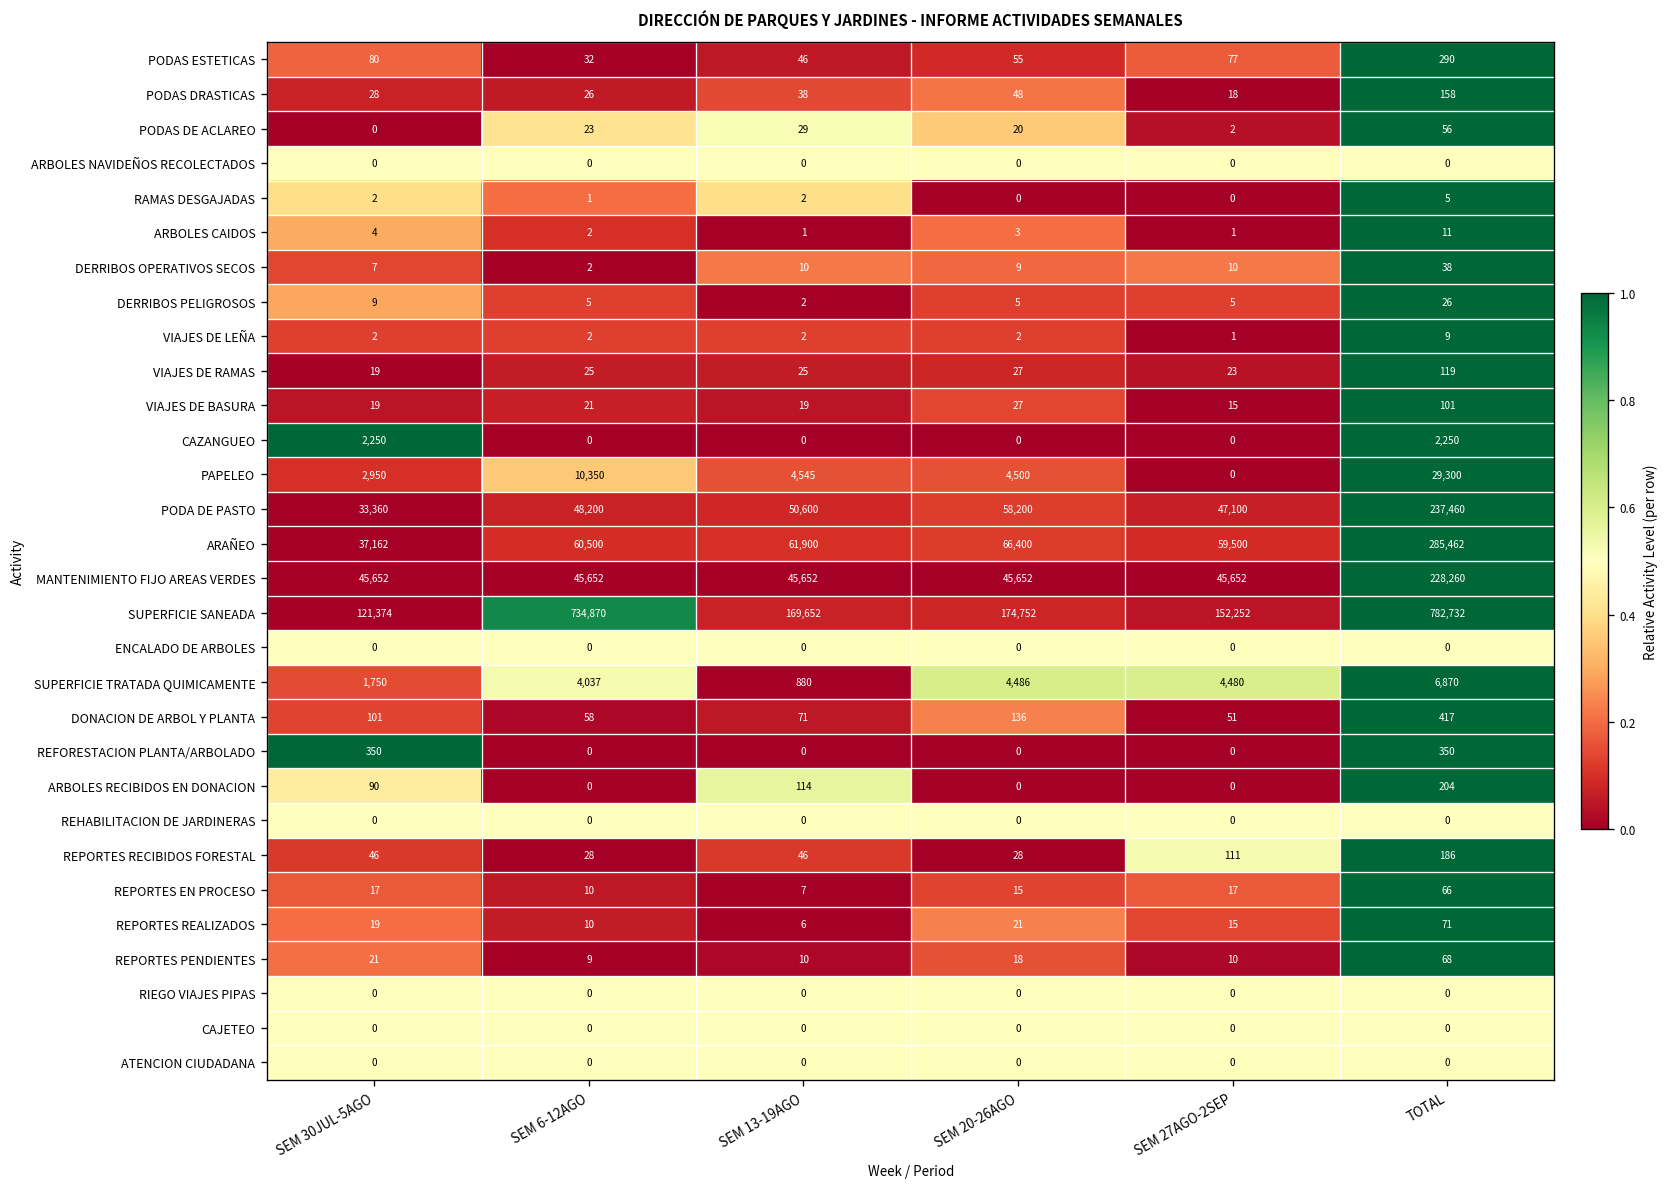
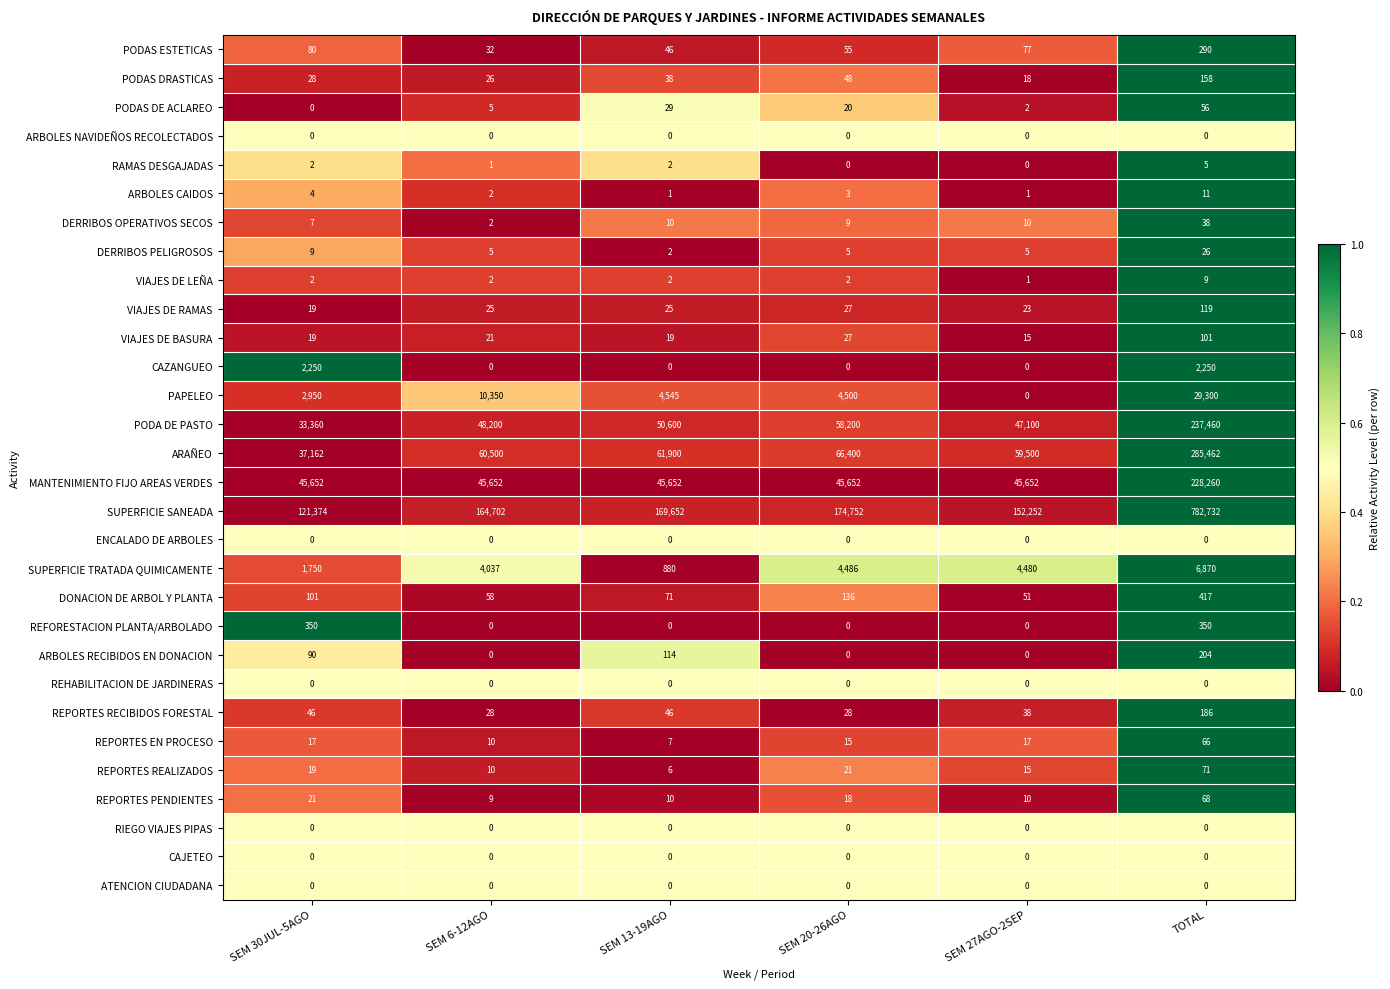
  {
    "PODAS ESTETICAS": {
      "SEM 30JUL-5AGO": "80",
      "SEM 6-12AGO": "32",
      "SEM 13-19AGO": "46",
      "SEM 20-26AGO": "55",
      "SEM 27AGO-2SEP": "77",
      "TOTAL": "290"
    },
    "PODAS DRASTICAS": {
      "SEM 30JUL-5AGO": "28",
      "SEM 6-12AGO": "26",
      "SEM 13-19AGO": "38",
      "SEM 20-26AGO": "48",
      "SEM 27AGO-2SEP": "18",
      "TOTAL": "158"
    },
    "PODAS DE ACLAREO": {
      "SEM 30JUL-5AGO": "0",
-     "SEM 6-12AGO": "23",
+     "SEM 6-12AGO": "5",
      "SEM 13-19AGO": "29",
      "SEM 20-26AGO": "20",
      "SEM 27AGO-2SEP": "2",
      "TOTAL": "56"
    },
    "ARBOLES NAVIDEÑOS RECOLECTADOS": {
      "SEM 30JUL-5AGO": "0",
      "SEM 6-12AGO": "0",
      "SEM 13-19AGO": "0",
      "SEM 20-26AGO": "0",
      "SEM 27AGO-2SEP": "0",
      "TOTAL": "0"
    },
    "RAMAS DESGAJADAS": {
      "SEM 30JUL-5AGO": "2",
      "SEM 6-12AGO": "1",
      "SEM 13-19AGO": "2",
      "SEM 20-26AGO": "0",
      "SEM 27AGO-2SEP": "0",
      "TOTAL": "5"
    },
    "ARBOLES CAIDOS": {
      "SEM 30JUL-5AGO": "4",
      "SEM 6-12AGO": "2",
      "SEM 13-19AGO": "1",
      "SEM 20-26AGO": "3",
      "SEM 27AGO-2SEP": "1",
      "TOTAL": "11"
    },
    "DERRIBOS OPERATIVOS SECOS": {
      "SEM 30JUL-5AGO": "7",
      "SEM 6-12AGO": "2",
      "SEM 13-19AGO": "10",
      "SEM 20-26AGO": "9",
      "SEM 27AGO-2SEP": "10",
      "TOTAL": "38"
    },
    "DERRIBOS PELIGROSOS": {
      "SEM 30JUL-5AGO": "9",
      "SEM 6-12AGO": "5",
      "SEM 13-19AGO": "2",
      "SEM 20-26AGO": "5",
      "SEM 27AGO-2SEP": "5",
      "TOTAL": "26"
    },
    "VIAJES DE LEÑA": {
      "SEM 30JUL-5AGO": "2",
      "SEM 6-12AGO": "2",
      "SEM 13-19AGO": "2",
      "SEM 20-26AGO": "2",
      "SEM 27AGO-2SEP": "1",
      "TOTAL": "9"
    },
    "VIAJES DE RAMAS": {
      "SEM 30JUL-5AGO": "19",
      "SEM 6-12AGO": "25",
      "SEM 13-19AGO": "25",
      "SEM 20-26AGO": "27",
      "SEM 27AGO-2SEP": "23",
      "TOTAL": "119"
    },
    "VIAJES DE BASURA": {
      "SEM 30JUL-5AGO": "19",
      "SEM 6-12AGO": "21",
      "SEM 13-19AGO": "19",
      "SEM 20-26AGO": "27",
      "SEM 27AGO-2SEP": "15",
      "TOTAL": "101"
    },
    "CAZANGUEO": {
      "SEM 30JUL-5AGO": "2,250",
      "SEM 6-12AGO": "0",
      "SEM 13-19AGO": "0",
      "SEM 20-26AGO": "0",
      "SEM 27AGO-2SEP": "0",
      "TOTAL": "2,250"
    },
    "PAPELEO": {
      "SEM 30JUL-5AGO": "2,950",
      "SEM 6-12AGO": "10,350",
      "SEM 13-19AGO": "4,545",
      "SEM 20-26AGO": "4,500",
      "SEM 27AGO-2SEP": "0",
      "TOTAL": "29,300"
    },
    "PODA DE PASTO": {
      "SEM 30JUL-5AGO": "33,360",
      "SEM 6-12AGO": "48,200",
      "SEM 13-19AGO": "50,600",
      "SEM 20-26AGO": "58,200",
      "SEM 27AGO-2SEP": "47,100",
      "TOTAL": "237,460"
    },
    "ARAÑEO": {
      "SEM 30JUL-5AGO": "37,162",
      "SEM 6-12AGO": "60,500",
      "SEM 13-19AGO": "61,900",
      "SEM 20-26AGO": "66,400",
      "SEM 27AGO-2SEP": "59,500",
      "TOTAL": "285,462"
    },
    "MANTENIMIENTO FIJO AREAS VERDES": {
      "SEM 30JUL-5AGO": "45,652",
      "SEM 6-12AGO": "45,652",
      "SEM 13-19AGO": "45,652",
      "SEM 20-26AGO": "45,652",
      "SEM 27AGO-2SEP": "45,652",
      "TOTAL": "228,260"
    },
    "SUPERFICIE SANEADA": {
      "SEM 30JUL-5AGO": "121,374",
-     "SEM 6-12AGO": "734,870",
+     "SEM 6-12AGO": "164,702",
      "SEM 13-19AGO": "169,652",
      "SEM 20-26AGO": "174,752",
      "SEM 27AGO-2SEP": "152,252",
      "TOTAL": "782,732"
    },
    "ENCALADO DE ARBOLES": {
      "SEM 30JUL-5AGO": "0",
      "SEM 6-12AGO": "0",
      "SEM 13-19AGO": "0",
      "SEM 20-26AGO": "0",
      "SEM 27AGO-2SEP": "0",
      "TOTAL": "0"
    },
    "SUPERFICIE TRATADA QUIMICAMENTE": {
      "SEM 30JUL-5AGO": "1,750",
      "SEM 6-12AGO": "4,037",
      "SEM 13-19AGO": "880",
      "SEM 20-26AGO": "4,486",
      "SEM 27AGO-2SEP": "4,480",
      "TOTAL": "6,870"
    },
    "DONACION DE ARBOL Y PLANTA": {
      "SEM 30JUL-5AGO": "101",
      "SEM 6-12AGO": "58",
      "SEM 13-19AGO": "71",
      "SEM 20-26AGO": "136",
      "SEM 27AGO-2SEP": "51",
      "TOTAL": "417"
    },
    "REFORESTACION PLANTA/ARBOLADO": {
      "SEM 30JUL-5AGO": "350",
      "SEM 6-12AGO": "0",
      "SEM 13-19AGO": "0",
      "SEM 20-26AGO": "0",
      "SEM 27AGO-2SEP": "0",
      "TOTAL": "350"
    },
    "ARBOLES RECIBIDOS EN DONACION": {
      "SEM 30JUL-5AGO": "90",
      "SEM 6-12AGO": "0",
      "SEM 13-19AGO": "114",
      "SEM 20-26AGO": "0",
      "SEM 27AGO-2SEP": "0",
      "TOTAL": "204"
    },
    "REHABILITACION DE JARDINERAS": {
      "SEM 30JUL-5AGO": "0",
      "SEM 6-12AGO": "0",
      "SEM 13-19AGO": "0",
      "SEM 20-26AGO": "0",
      "SEM 27AGO-2SEP": "0",
      "TOTAL": "0"
    },
    "REPORTES RECIBIDOS FORESTAL": {
      "SEM 30JUL-5AGO": "46",
      "SEM 6-12AGO": "28",
      "SEM 13-19AGO": "46",
      "SEM 20-26AGO": "28",
-     "SEM 27AGO-2SEP": "111",
+     "SEM 27AGO-2SEP": "38",
      "TOTAL": "186"
    },
    "REPORTES EN PROCESO": {
      "SEM 30JUL-5AGO": "17",
      "SEM 6-12AGO": "10",
      "SEM 13-19AGO": "7",
      "SEM 20-26AGO": "15",
      "SEM 27AGO-2SEP": "17",
      "TOTAL": "66"
    },
    "REPORTES REALIZADOS": {
      "SEM 30JUL-5AGO": "19",
      "SEM 6-12AGO": "10",
      "SEM 13-19AGO": "6",
      "SEM 20-26AGO": "21",
      "SEM 27AGO-2SEP": "15",
      "TOTAL": "71"
    },
    "REPORTES PENDIENTES": {
      "SEM 30JUL-5AGO": "21",
      "SEM 6-12AGO": "9",
      "SEM 13-19AGO": "10",
      "SEM 20-26AGO": "18",
      "SEM 27AGO-2SEP": "10",
      "TOTAL": "68"
    },
    "RIEGO VIAJES PIPAS": {
      "SEM 30JUL-5AGO": "0",
      "SEM 6-12AGO": "0",
      "SEM 13-19AGO": "0",
      "SEM 20-26AGO": "0",
      "SEM 27AGO-2SEP": "0",
      "TOTAL": "0"
    },
    "CAJETEO": {
      "SEM 30JUL-5AGO": "0",
      "SEM 6-12AGO": "0",
      "SEM 13-19AGO": "0",
      "SEM 20-26AGO": "0",
      "SEM 27AGO-2SEP": "0",
      "TOTAL": "0"
    },
    "ATENCION CIUDADANA": {
      "SEM 30JUL-5AGO": "0",
      "SEM 6-12AGO": "0",
      "SEM 13-19AGO": "0",
      "SEM 20-26AGO": "0",
      "SEM 27AGO-2SEP": "0",
      "TOTAL": "0"
    }
  }
